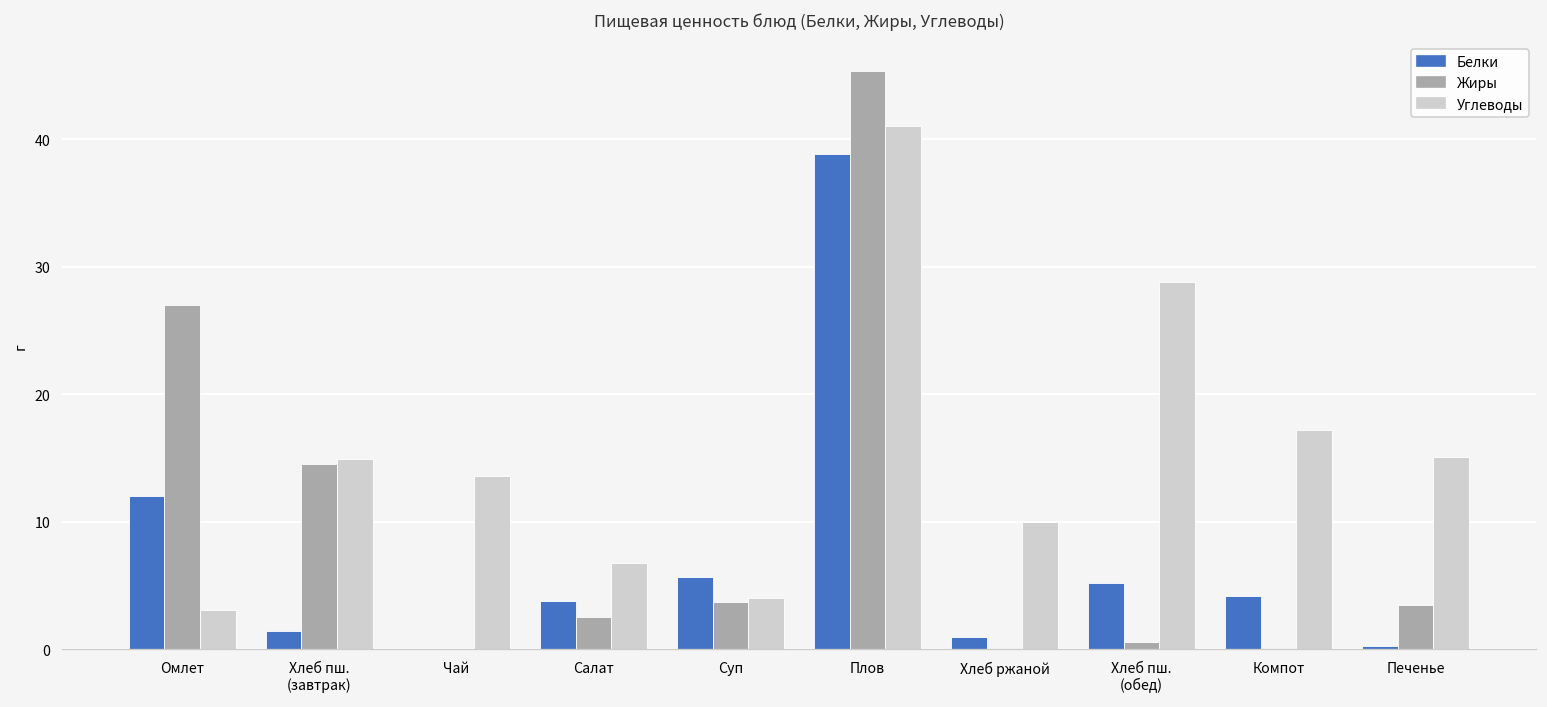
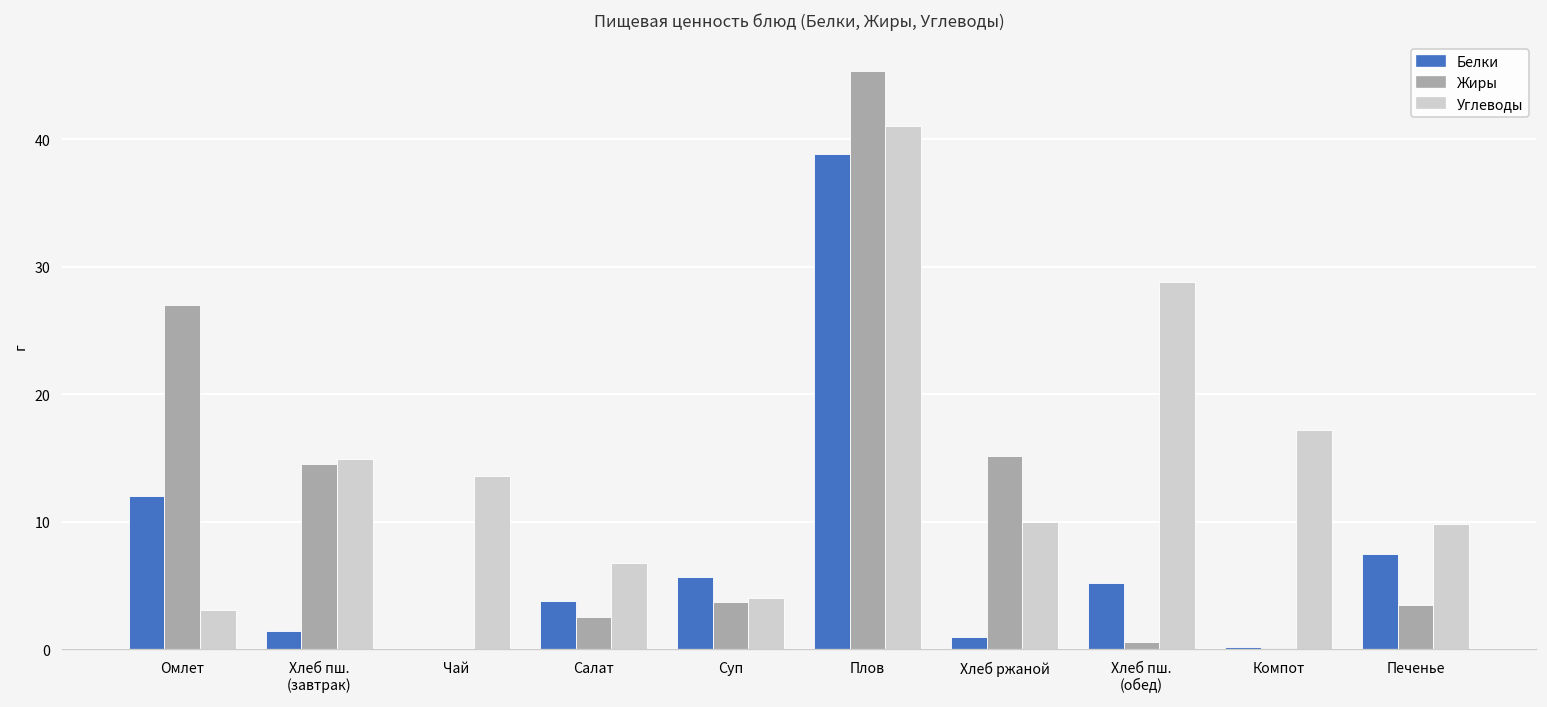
  {
    "Белки": {
      "Омлет": 12.1,
      "Хлеб пш. (завтрак)": 1.4,
      "Чай": 0.0,
      "Салат": 3.8,
      "Суп": 5.7,
      "Плов": 38.8,
      "Хлеб ржаной": 0.9,
      "Хлеб пш. (обед)": 5.2,
-     "Компот": 4.2,
-     "Печенье": 0.3
+     "Компот": 0.2,
+     "Печенье": 7.5
    },
    "Жиры": {
      "Омлет": 27.0,
      "Хлеб пш. (завтрак)": 14.6,
      "Чай": 0.0,
      "Салат": 2.6,
      "Суп": 3.7,
      "Плов": 45.3,
-     "Хлеб ржаной": 0.1,
+     "Хлеб ржаной": 15.1,
      "Хлеб пш. (обед)": 0.6,
      "Печенье": 3.5
    },
    "Углеводы": {
      "Омлет": 3.1,
      "Хлеб пш. (завтрак)": 14.9,
      "Чай": 13.6,
      "Салат": 6.8,
      "Суп": 4.1,
      "Плов": 41.1,
      "Хлеб ржаной": 10.0,
      "Хлеб пш. (обед)": 28.8,
      "Компот": 17.2,
-     "Печенье": 15.1
+     "Печенье": 9.8
    }
  }
